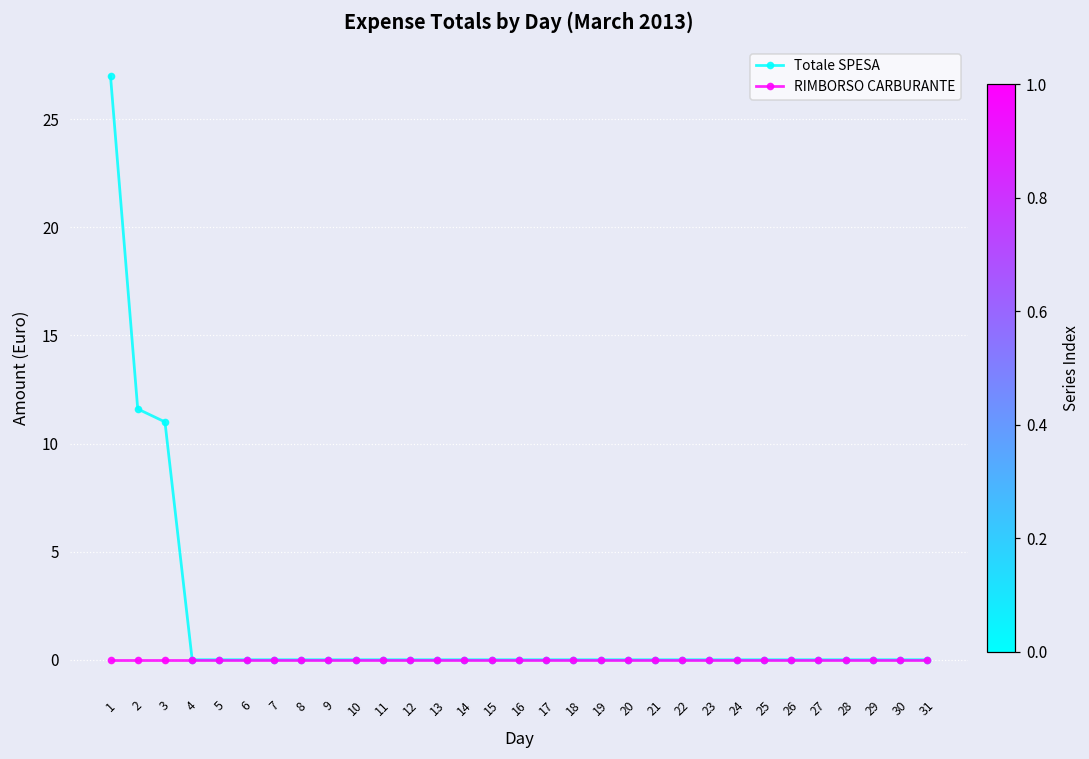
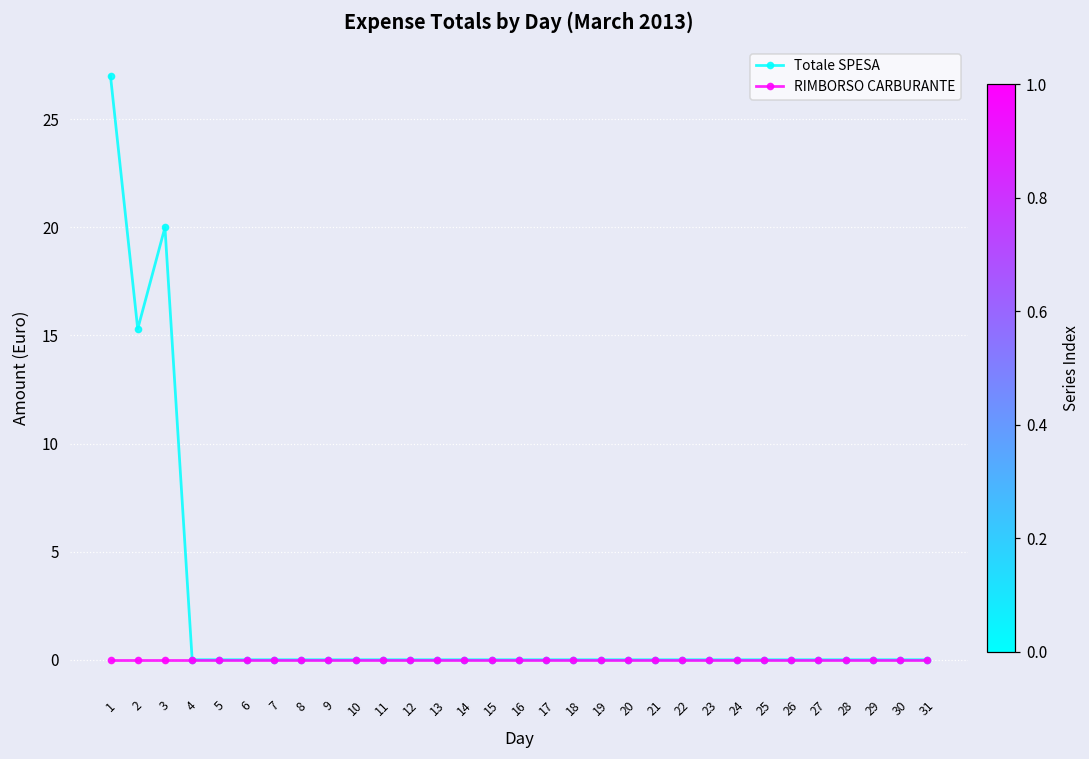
  {
    "Totale SPESA": {
      "1": 27.0,
-     "2": 11.6,
-     "3": 11
+     "2": 15.3,
+     "3": 20
    },
    "RIMBORSO CARBURANTE": {
      "1": 0.0,
      "2": 0.0,
      "3": 0.0
    }
  }
